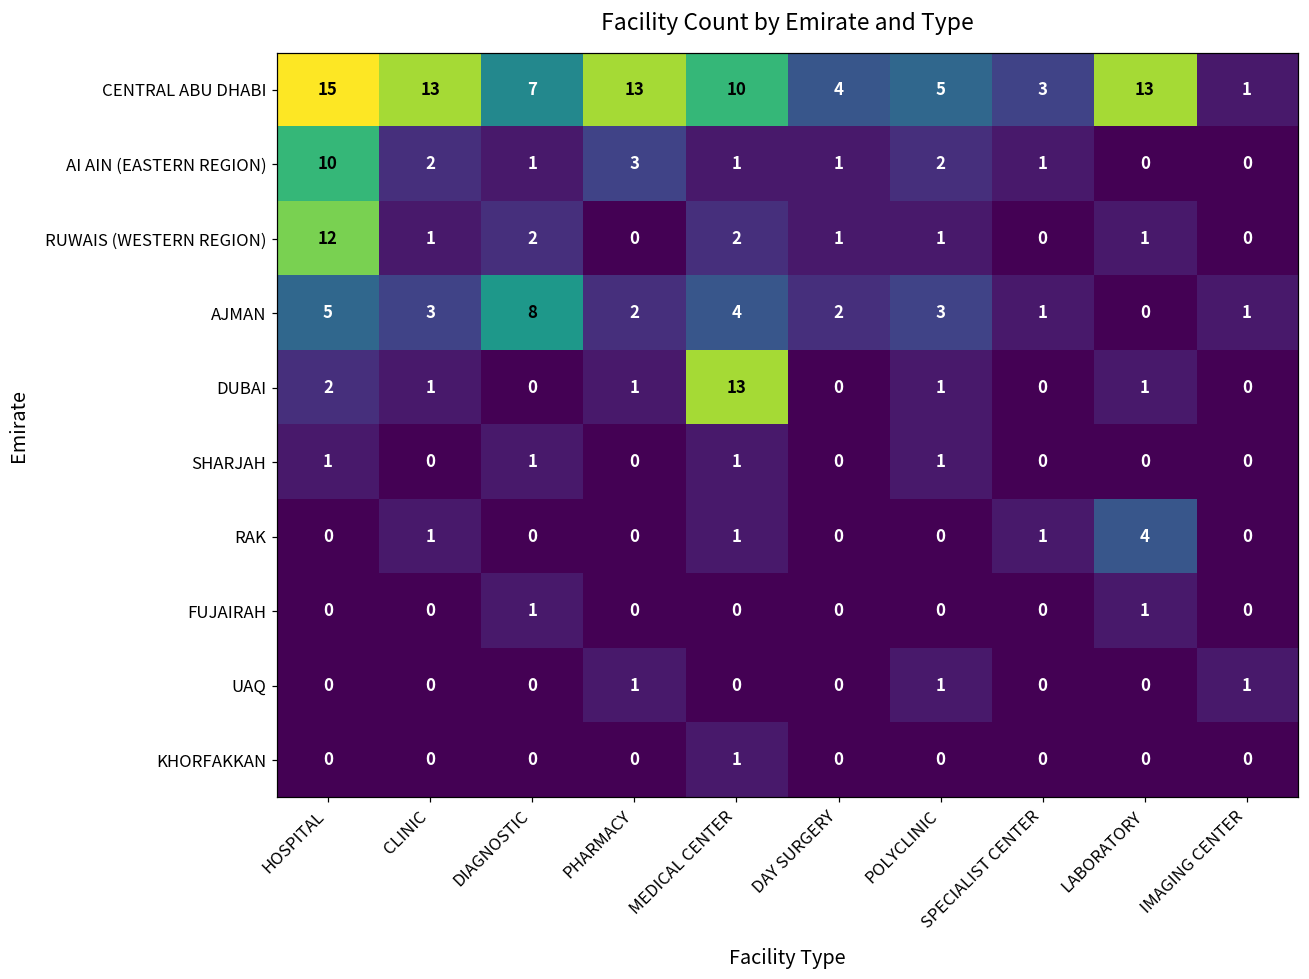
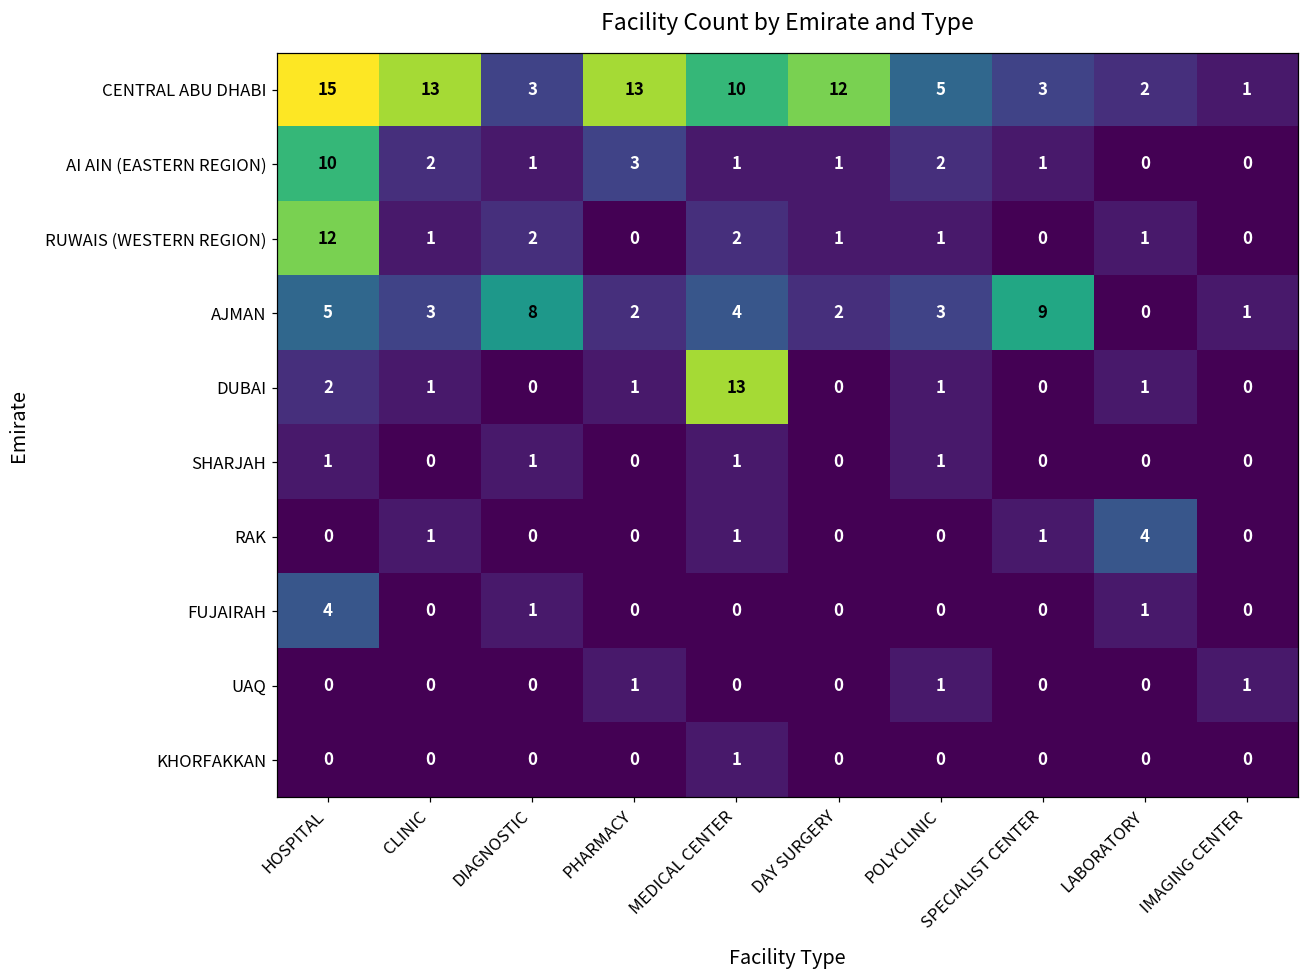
  {
    "CENTRAL ABU DHABI": {
      "HOSPITAL": 15,
      "CLINIC": 13,
-     "DIAGNOSTIC": 7,
+     "DIAGNOSTIC": 3,
      "PHARMACY": 13,
      "MEDICAL CENTER": 10,
-     "DAY SURGERY": 4,
+     "DAY SURGERY": 12,
      "POLYCLINIC": 5,
      "SPECIALIST CENTER": 3,
-     "LABORATORY": 13,
+     "LABORATORY": 2,
      "IMAGING CENTER": 1
    },
    "AI AIN (EASTERN REGION)": {
      "HOSPITAL": 10,
      "CLINIC": 2,
      "DIAGNOSTIC": 1,
      "PHARMACY": 3,
      "MEDICAL CENTER": 1,
      "DAY SURGERY": 1,
      "POLYCLINIC": 2,
      "SPECIALIST CENTER": 1,
      "LABORATORY": 0,
      "IMAGING CENTER": 0
    },
    "RUWAIS (WESTERN REGION)": {
      "HOSPITAL": 12,
      "CLINIC": 1,
      "DIAGNOSTIC": 2,
      "PHARMACY": 0,
      "MEDICAL CENTER": 2,
      "DAY SURGERY": 1,
      "POLYCLINIC": 1,
      "SPECIALIST CENTER": 0,
      "LABORATORY": 1,
      "IMAGING CENTER": 0
    },
    "AJMAN": {
      "HOSPITAL": 5,
      "CLINIC": 3,
      "DIAGNOSTIC": 8,
      "PHARMACY": 2,
      "MEDICAL CENTER": 4,
      "DAY SURGERY": 2,
      "POLYCLINIC": 3,
-     "SPECIALIST CENTER": 1,
+     "SPECIALIST CENTER": 9,
      "LABORATORY": 0,
      "IMAGING CENTER": 1
    },
    "DUBAI": {
      "HOSPITAL": 2,
      "CLINIC": 1,
      "DIAGNOSTIC": 0,
      "PHARMACY": 1,
      "MEDICAL CENTER": 13,
      "DAY SURGERY": 0,
      "POLYCLINIC": 1,
      "SPECIALIST CENTER": 0,
      "LABORATORY": 1,
      "IMAGING CENTER": 0
    },
    "SHARJAH": {
      "HOSPITAL": 1,
      "CLINIC": 0,
      "DIAGNOSTIC": 1,
      "PHARMACY": 0,
      "MEDICAL CENTER": 1,
      "DAY SURGERY": 0,
      "POLYCLINIC": 1,
      "SPECIALIST CENTER": 0,
      "LABORATORY": 0,
      "IMAGING CENTER": 0
    },
    "RAK": {
      "HOSPITAL": 0,
      "CLINIC": 1,
      "DIAGNOSTIC": 0,
      "PHARMACY": 0,
      "MEDICAL CENTER": 1,
      "DAY SURGERY": 0,
      "POLYCLINIC": 0,
      "SPECIALIST CENTER": 1,
      "LABORATORY": 4,
      "IMAGING CENTER": 0
    },
    "FUJAIRAH": {
-     "HOSPITAL": 0,
+     "HOSPITAL": 4,
      "CLINIC": 0,
      "DIAGNOSTIC": 1,
      "PHARMACY": 0,
      "MEDICAL CENTER": 0,
      "DAY SURGERY": 0,
      "POLYCLINIC": 0,
      "SPECIALIST CENTER": 0,
      "LABORATORY": 1,
      "IMAGING CENTER": 0
    },
    "UAQ": {
      "HOSPITAL": 0,
      "CLINIC": 0,
      "DIAGNOSTIC": 0,
      "PHARMACY": 1,
      "MEDICAL CENTER": 0,
      "DAY SURGERY": 0,
      "POLYCLINIC": 1,
      "SPECIALIST CENTER": 0,
      "LABORATORY": 0,
      "IMAGING CENTER": 1
    },
    "KHORFAKKAN": {
      "HOSPITAL": 0,
      "CLINIC": 0,
      "DIAGNOSTIC": 0,
      "PHARMACY": 0,
      "MEDICAL CENTER": 1,
      "DAY SURGERY": 0,
      "POLYCLINIC": 0,
      "SPECIALIST CENTER": 0,
      "LABORATORY": 0,
      "IMAGING CENTER": 0
    }
  }
